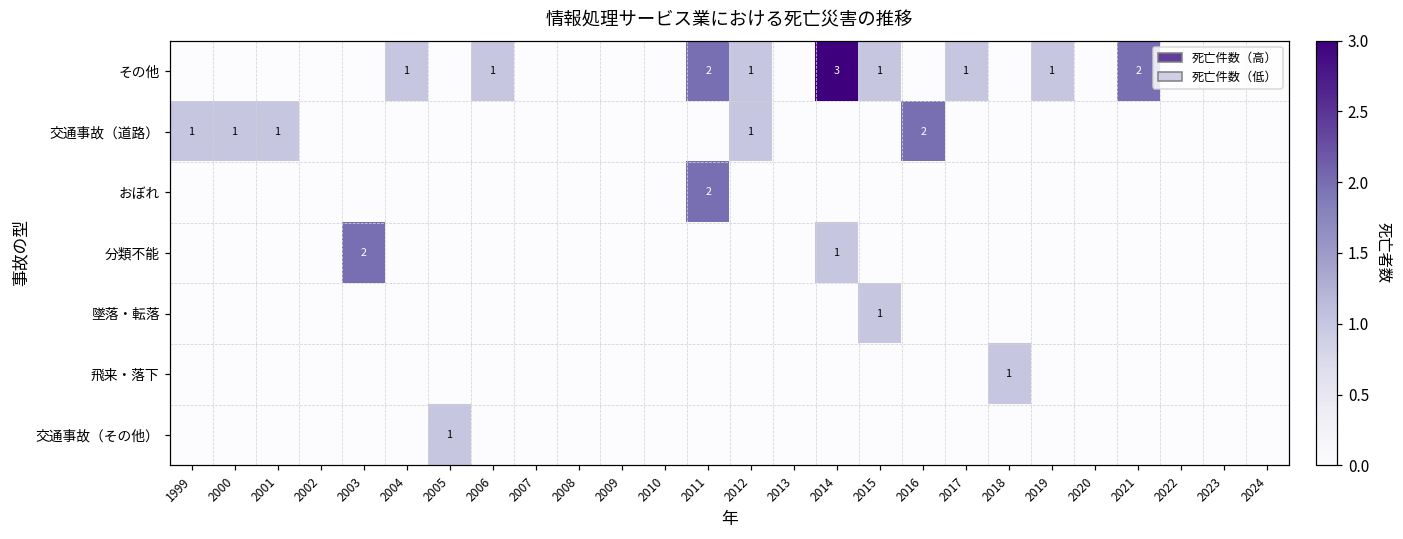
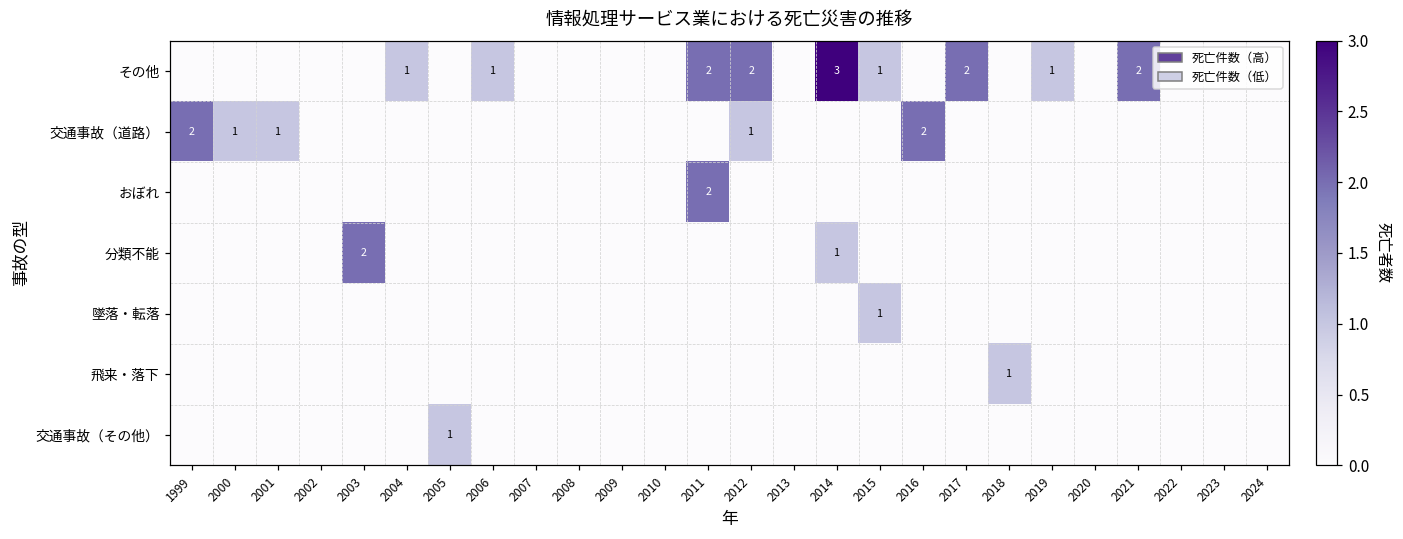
  {
    "その他": {
      "2004": 1,
      "2006": 1,
      "2011": 2,
-     "2012": 1,
+     "2012": 2,
      "2014": 3,
      "2015": 1,
-     "2017": 1,
+     "2017": 2,
      "2019": 1,
      "2021": 2
    },
    "交通事故（道路）": {
-     "1999": 1,
+     "1999": 2,
      "2000": 1,
      "2001": 1,
      "2012": 1,
      "2016": 2
    },
    "おぼれ": {
      "2011": 2
    },
    "分類不能": {
      "2003": 2,
      "2014": 1
    },
    "墜落・転落": {
      "2015": 1
    },
    "飛来・落下": {
      "2018": 1
    },
    "交通事故（その他）": {
      "2005": 1
    }
  }
